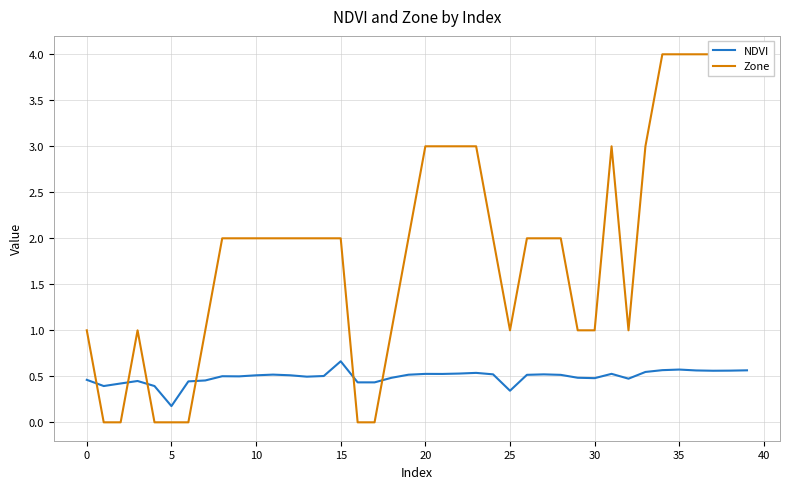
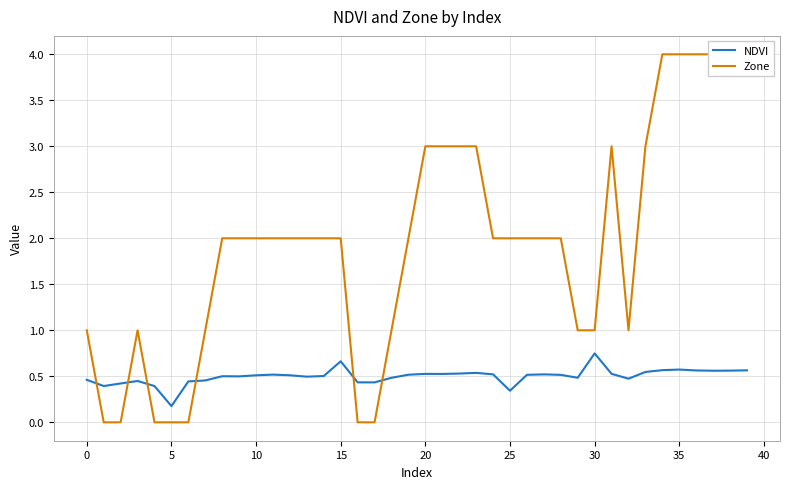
  {
    "NDVI": {
      "0": 0.5,
      "5": 0.2,
      "10": 0.5,
      "15": 0.7,
      "20": 0.5,
      "25": 0.3,
-     "30": 0.5,
+     "30": 0.7,
      "35": 0.6
    },
    "Zone": {
      "0": 1,
      "5": 0,
      "10": 2,
      "15": 2,
      "20": 3,
-     "25": 1,
+     "25": 2,
      "30": 1,
      "35": 4
    }
  }
